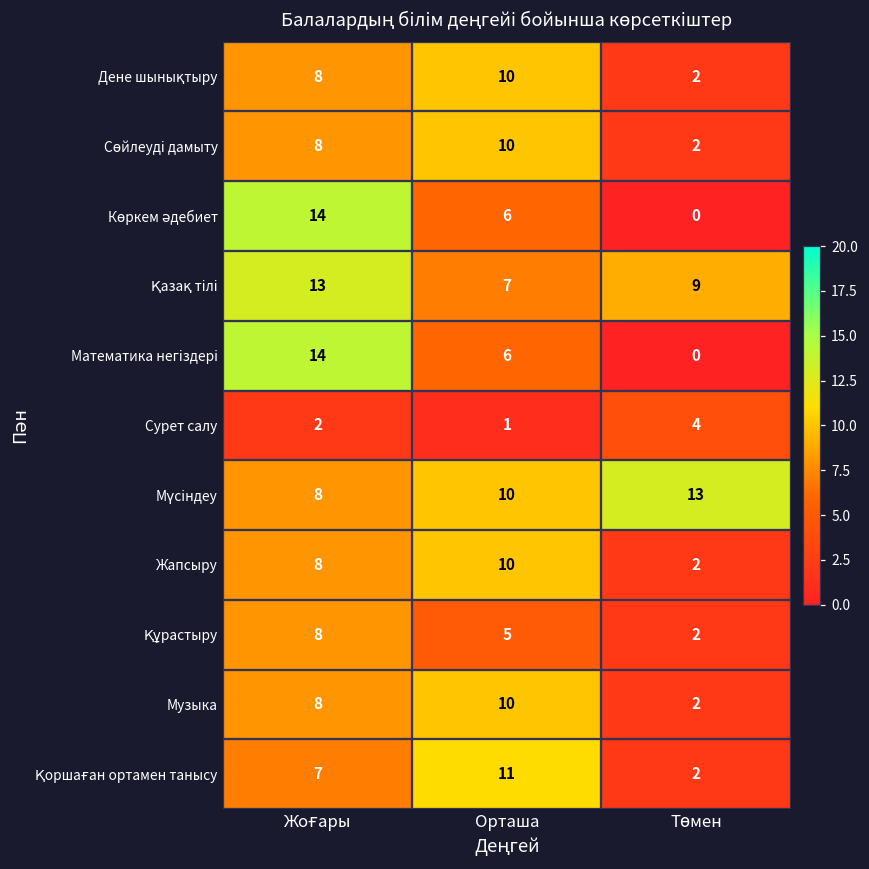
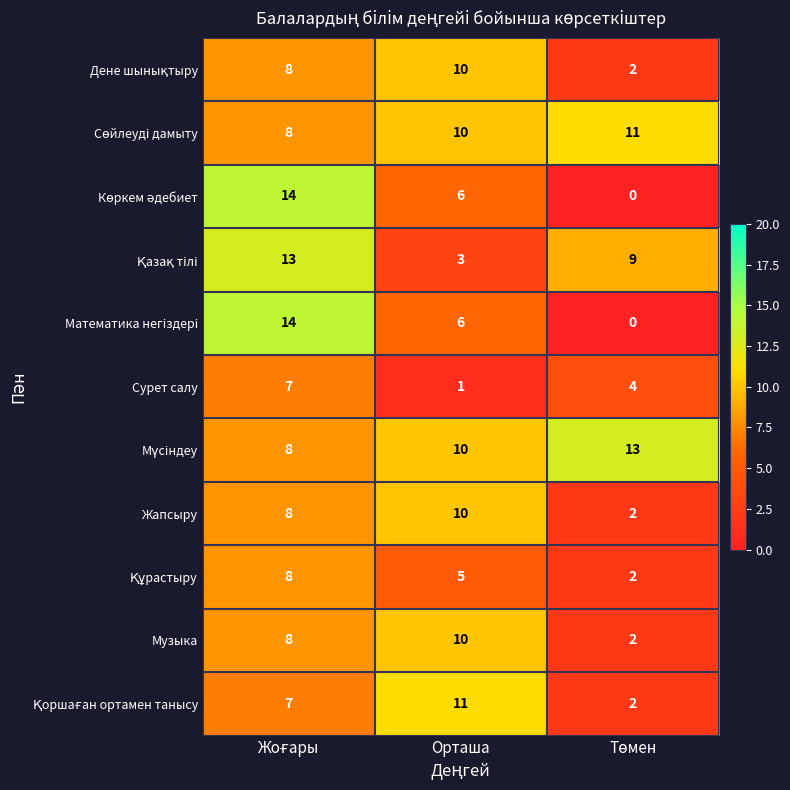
  {
    "Дене шынықтыру": {
      "Жоғары": 8,
      "Орташа": 10,
      "Төмен": 2
    },
    "Сөйлеуді дамыту": {
      "Жоғары": 8,
      "Орташа": 10,
-     "Төмен": 2
+     "Төмен": 11
    },
    "Көркем әдебиет": {
      "Жоғары": 14,
      "Орташа": 6,
      "Төмен": 0
    },
    "Қазақ тілі": {
      "Жоғары": 13,
-     "Орташа": 7,
+     "Орташа": 3,
      "Төмен": 9
    },
    "Математика негіздері": {
      "Жоғары": 14,
      "Орташа": 6,
      "Төмен": 0
    },
    "Сурет салу": {
-     "Жоғары": 2,
+     "Жоғары": 7,
      "Орташа": 1,
      "Төмен": 4
    },
    "Мүсіндеу": {
      "Жоғары": 8,
      "Орташа": 10,
      "Төмен": 13
    },
    "Жапсыру": {
      "Жоғары": 8,
      "Орташа": 10,
      "Төмен": 2
    },
    "Құрастыру": {
      "Жоғары": 8,
      "Орташа": 5,
      "Төмен": 2
    },
    "Музыка": {
      "Жоғары": 8,
      "Орташа": 10,
      "Төмен": 2
    },
    "Қоршаған ортамен танысу": {
      "Жоғары": 7,
      "Орташа": 11,
      "Төмен": 2
    }
  }
